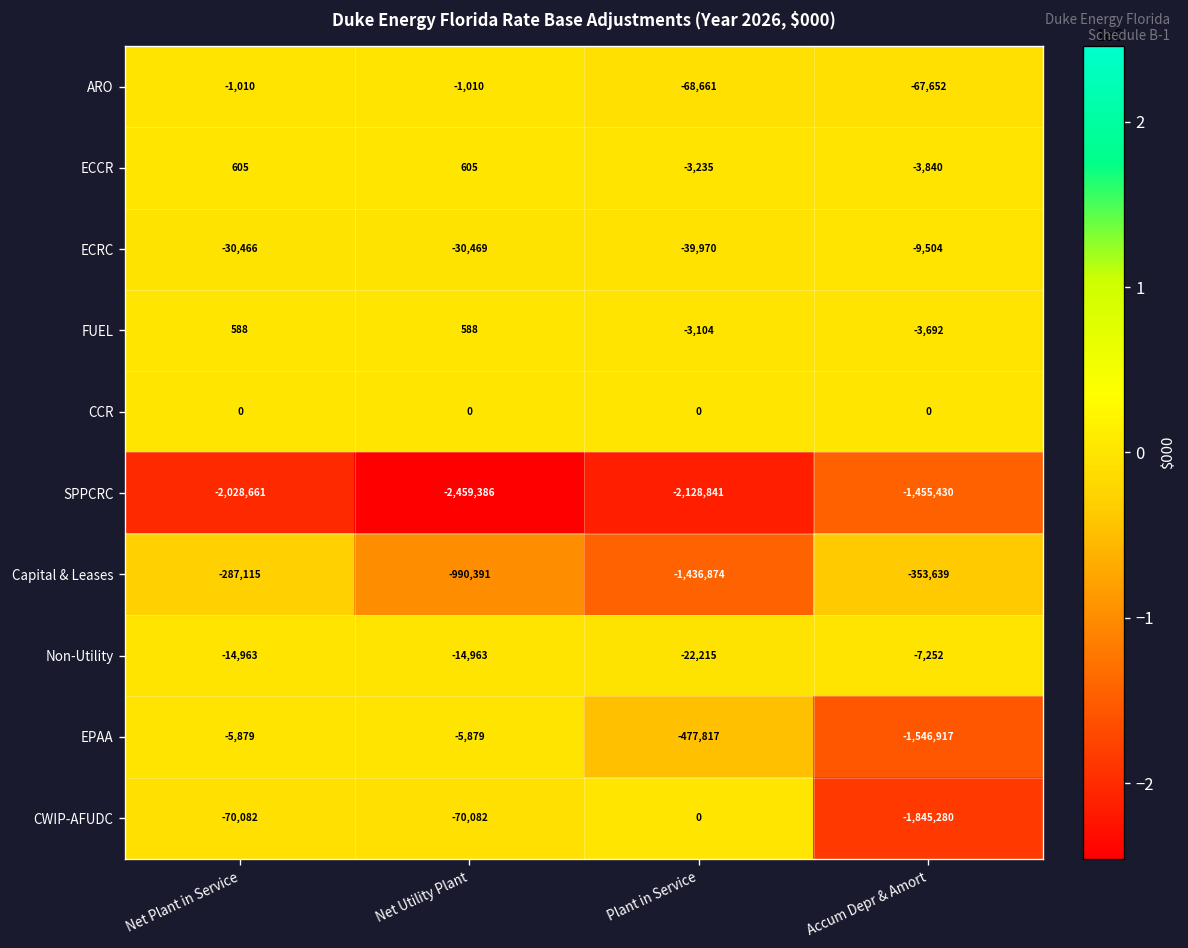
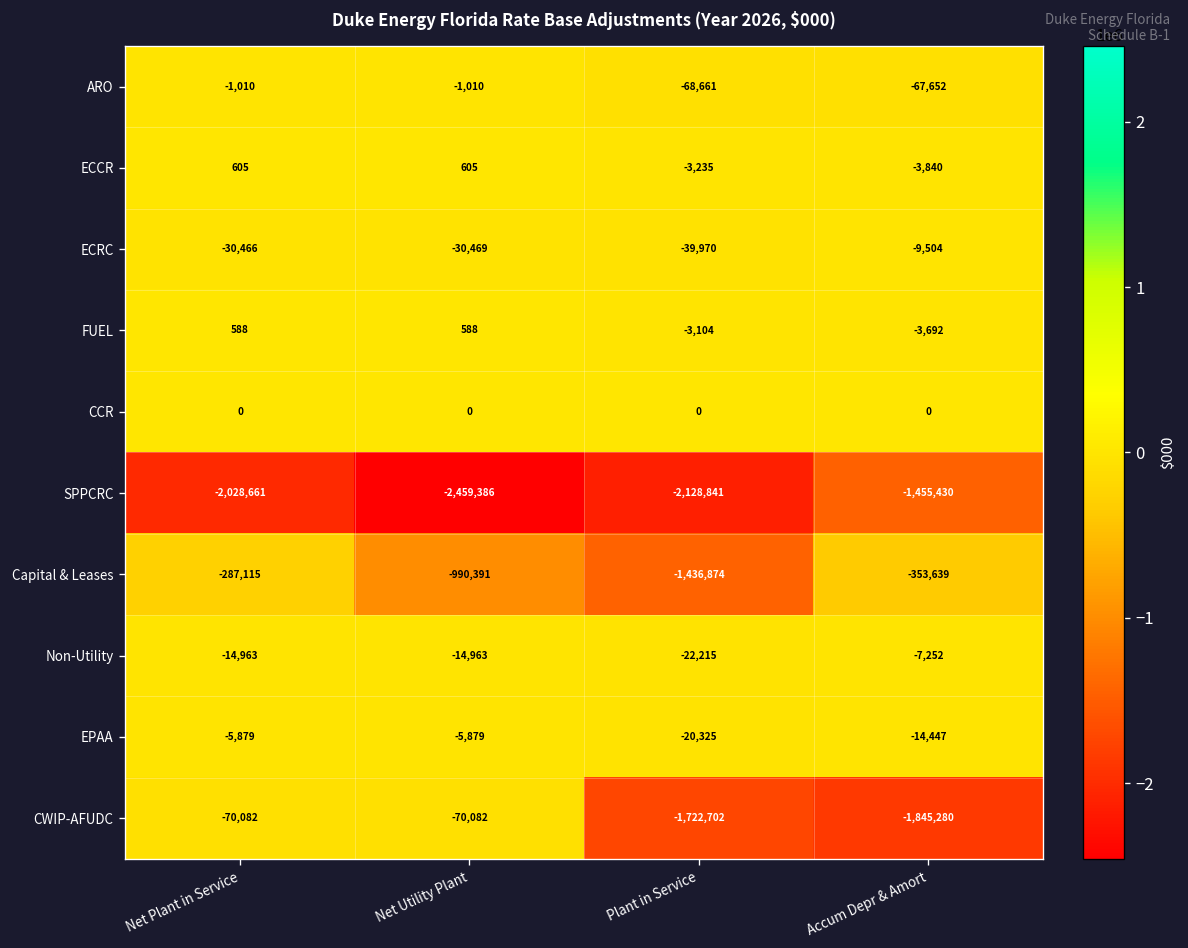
  {
    "ARO": {
      "Net Plant in Service": "-1,010",
      "Net Utility Plant": "-1,010",
      "Plant in Service": "-68,661",
      "Accum Depr & Amort": "-67,652"
    },
    "ECCR": {
      "Net Plant in Service": "605",
      "Net Utility Plant": "605",
      "Plant in Service": "-3,235",
      "Accum Depr & Amort": "-3,840"
    },
    "ECRC": {
      "Net Plant in Service": "-30,466",
      "Net Utility Plant": "-30,469",
      "Plant in Service": "-39,970",
      "Accum Depr & Amort": "-9,504"
    },
    "FUEL": {
      "Net Plant in Service": "588",
      "Net Utility Plant": "588",
      "Plant in Service": "-3,104",
      "Accum Depr & Amort": "-3,692"
    },
    "CCR": {
      "Net Plant in Service": "0",
      "Net Utility Plant": "0",
      "Plant in Service": "0",
      "Accum Depr & Amort": "0"
    },
    "SPPCRC": {
      "Net Plant in Service": "-2,028,661",
      "Net Utility Plant": "-2,459,386",
      "Plant in Service": "-2,128,841",
      "Accum Depr & Amort": "-1,455,430"
    },
    "Capital & Leases": {
      "Net Plant in Service": "-287,115",
      "Net Utility Plant": "-990,391",
      "Plant in Service": "-1,436,874",
      "Accum Depr & Amort": "-353,639"
    },
    "Non-Utility": {
      "Net Plant in Service": "-14,963",
      "Net Utility Plant": "-14,963",
      "Plant in Service": "-22,215",
      "Accum Depr & Amort": "-7,252"
    },
    "EPAA": {
      "Net Plant in Service": "-5,879",
      "Net Utility Plant": "-5,879",
-     "Plant in Service": "-477,817",
-     "Accum Depr & Amort": "-1,546,917"
+     "Plant in Service": "-20,325",
+     "Accum Depr & Amort": "-14,447"
    },
    "CWIP-AFUDC": {
      "Net Plant in Service": "-70,082",
      "Net Utility Plant": "-70,082",
-     "Plant in Service": "0",
+     "Plant in Service": "-1,722,702",
      "Accum Depr & Amort": "-1,845,280"
    }
  }
